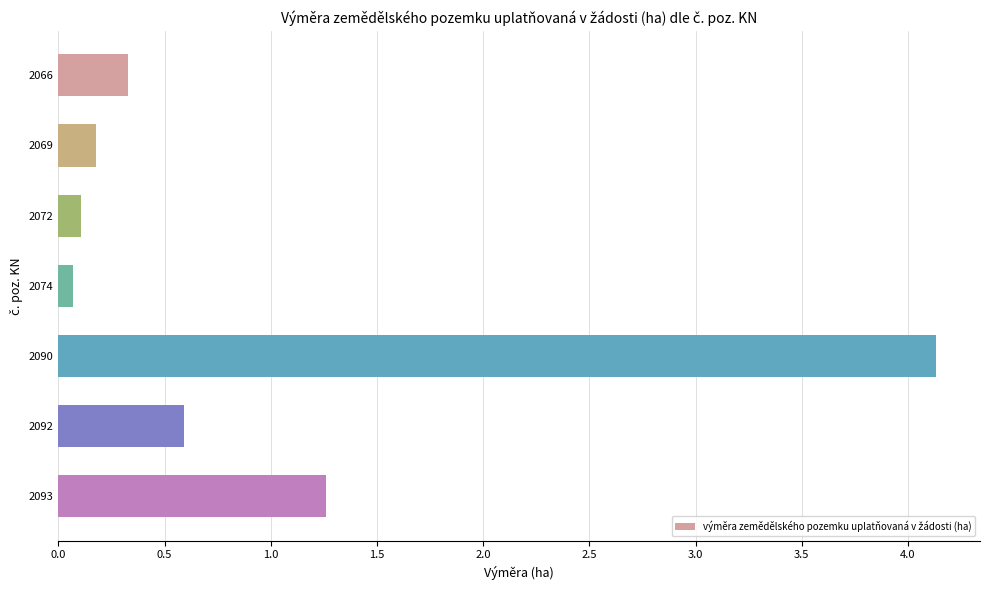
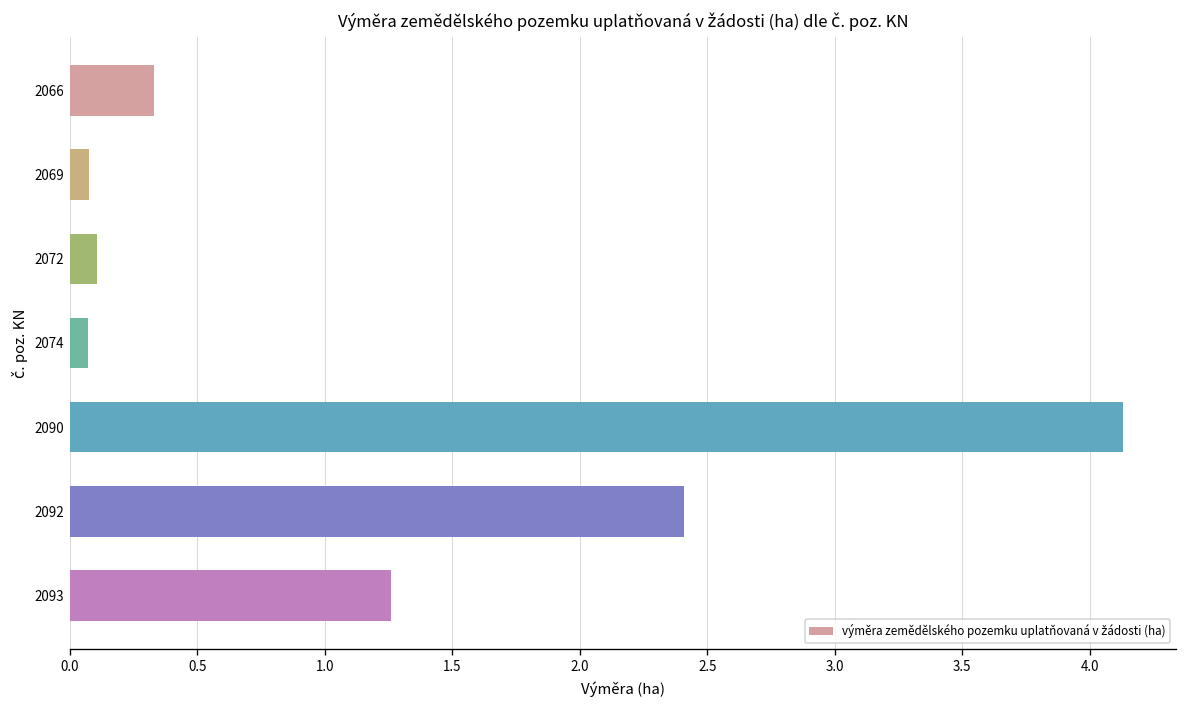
  {
    "2066": 0.33,
-   "2069": 0.18,
+   "2069": 0.07,
    "2072": 0.11,
    "2074": 0.07,
    "2090": 4.13,
-   "2092": 0.59,
+   "2092": 2.41,
    "2093": 1.26
  }
